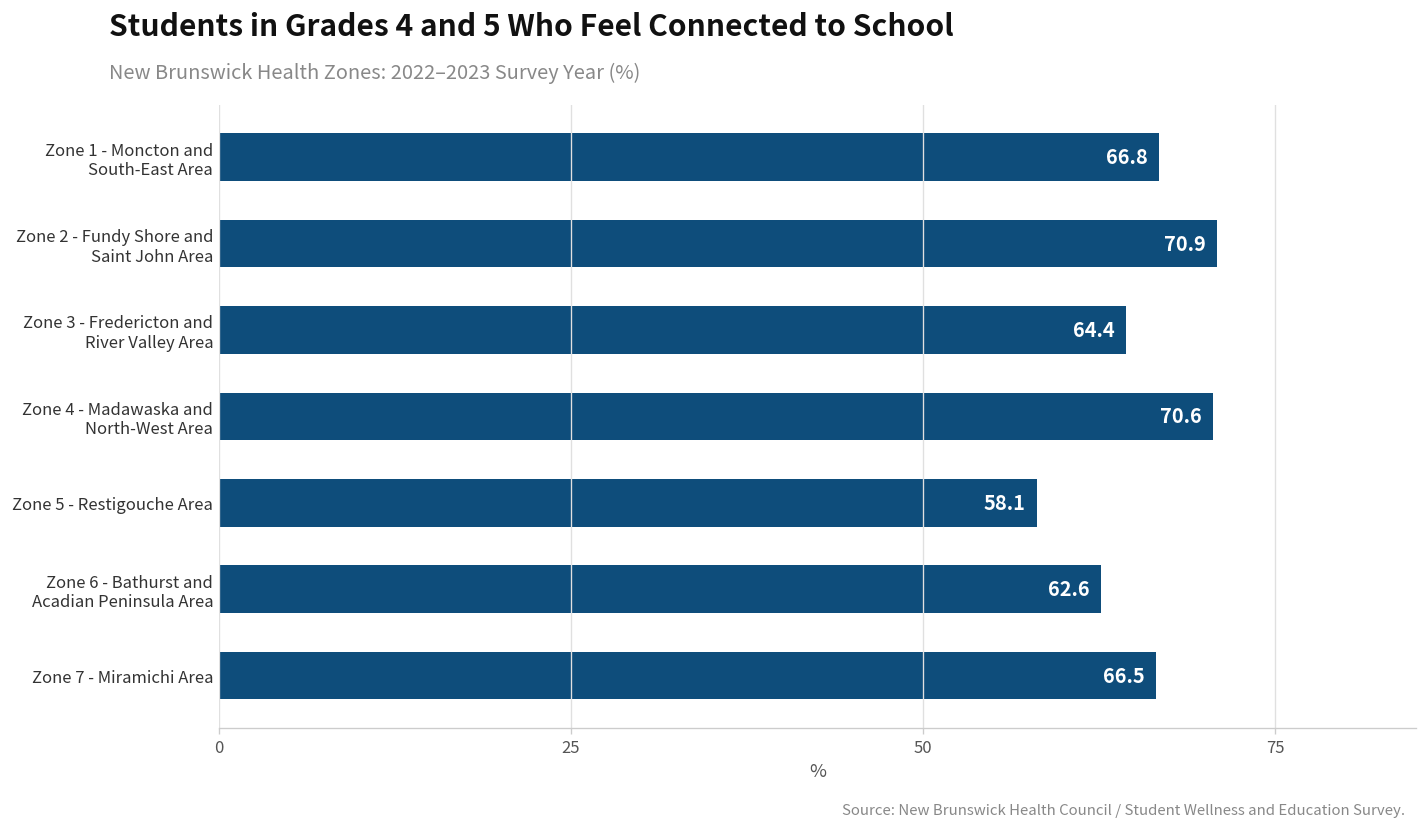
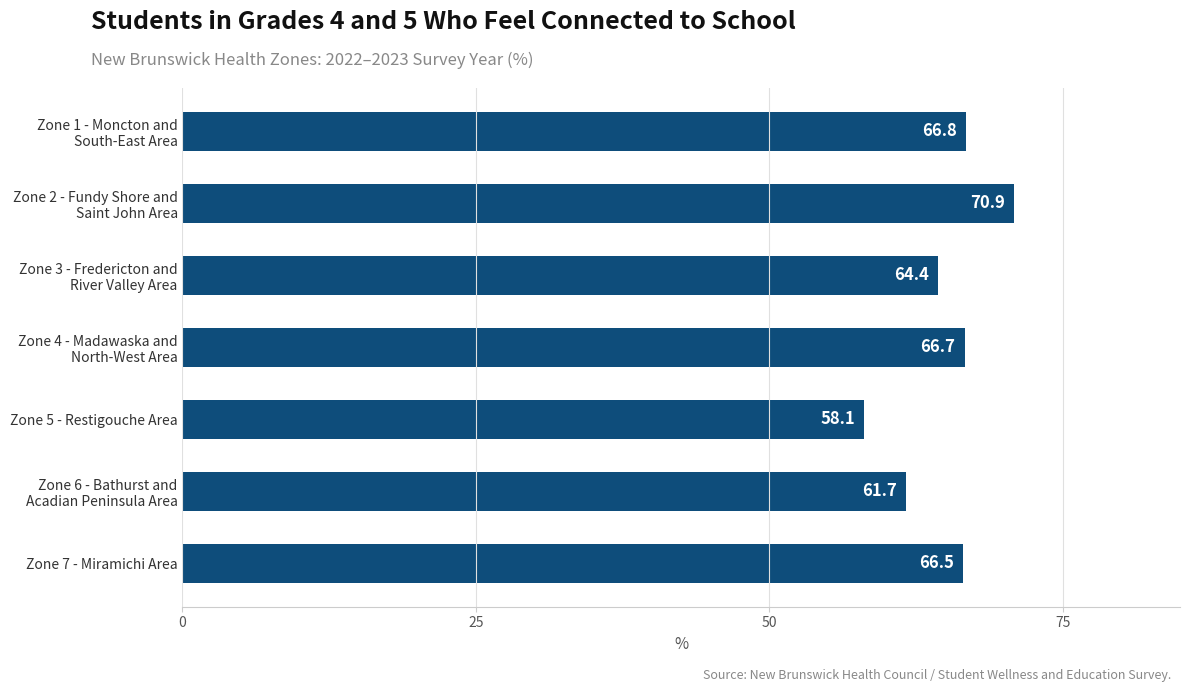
  {
    "Zone 1 - Moncton and South-East Area": 66.8,
    "Zone 2 - Fundy Shore and Saint John Area": 70.9,
    "Zone 3 - Fredericton and River Valley Area": 64.4,
-   "Zone 4 - Madawaska and North-West Area": 70.6,
+   "Zone 4 - Madawaska and North-West Area": 66.7,
    "Zone 5 - Restigouche Area": 58.1,
-   "Zone 6 - Bathurst and Acadian Peninsula Area": 62.6,
+   "Zone 6 - Bathurst and Acadian Peninsula Area": 61.7,
    "Zone 7 - Miramichi Area": 66.5
  }
